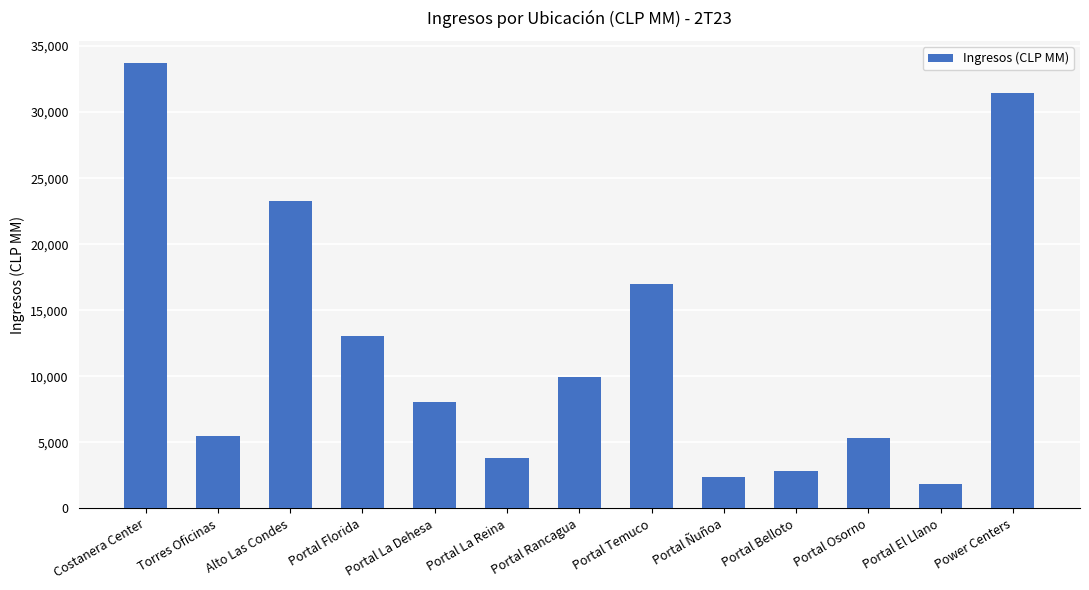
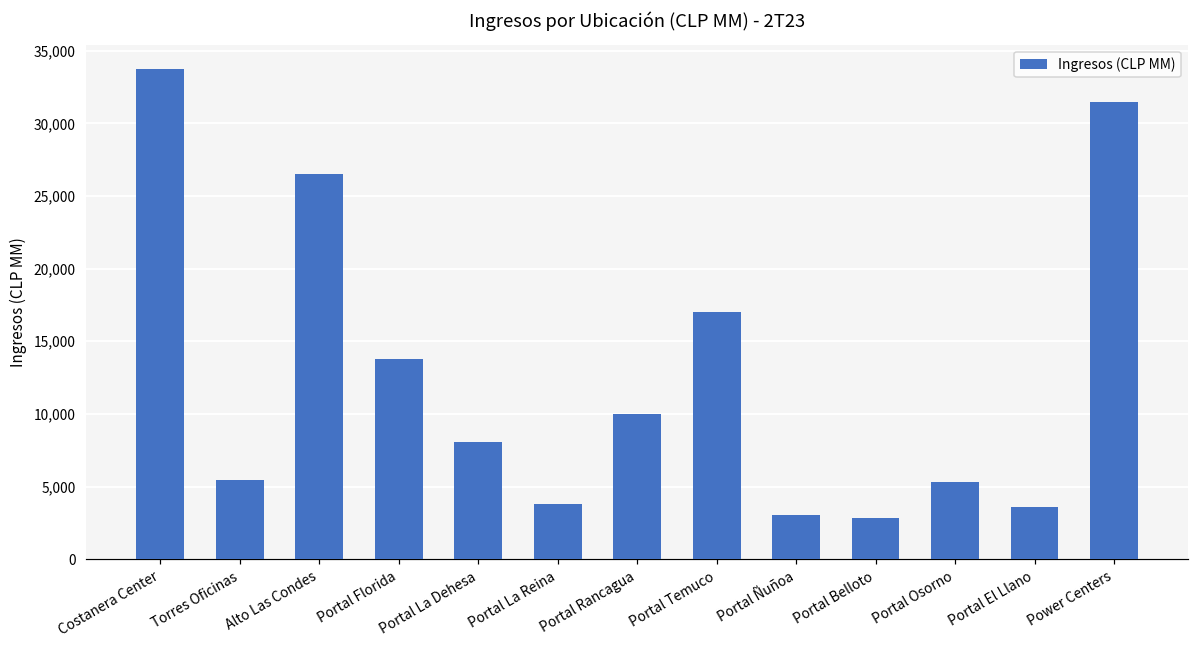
  {
    "Costanera Center": "33,700",
    "Torres Oficinas": "5,500",
-   "Alto Las Condes": "23,300",
-   "Portal Florida": "13,000",
+   "Alto Las Condes": "26,500",
+   "Portal Florida": "13,800",
    "Portal La Dehesa": "8,100",
    "Portal La Reina": "3,800",
    "Portal Rancagua": "10,000",
    "Portal Temuco": "17,000",
-   "Portal Ñuñoa": "2,400",
+   "Portal Ñuñoa": "3,000",
    "Portal Belloto": "2,900",
    "Portal Osorno": "5,300",
-   "Portal El Llano": "1,900",
+   "Portal El Llano": "3,600",
    "Power Centers": "31,500"
  }
